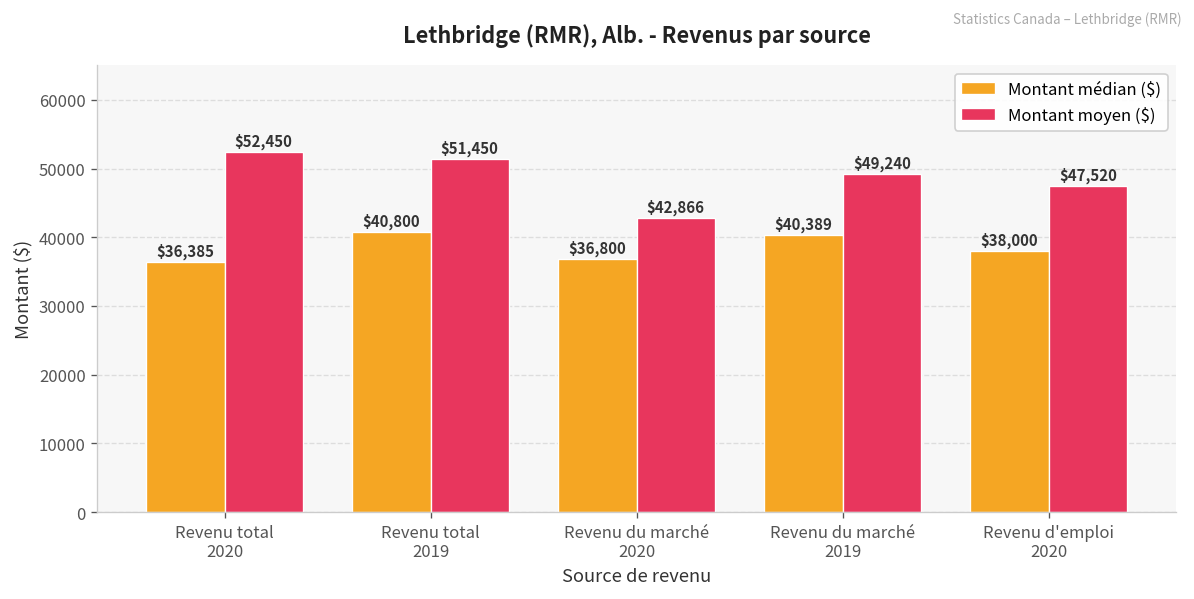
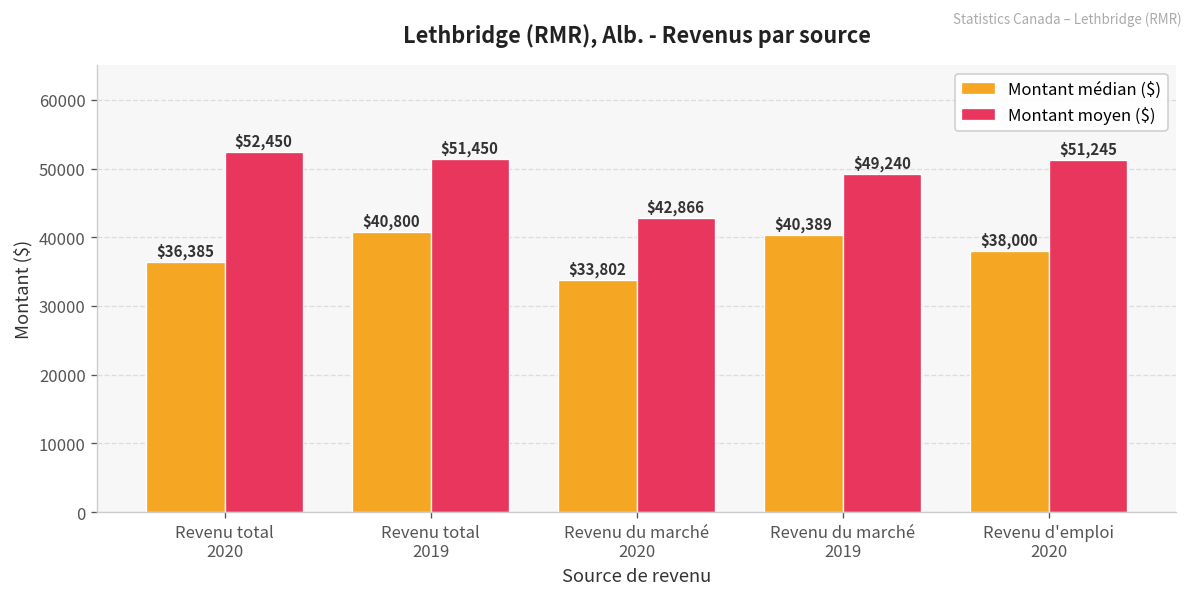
  {
    "Montant médian ($)": {
      "Revenu total 2020": "$36,385",
      "Revenu total 2019": "$40,800",
-     "Revenu du marché 2020": "$36,800",
+     "Revenu du marché 2020": "$33,802",
      "Revenu du marché 2019": "$40,389",
      "Revenu d'emploi 2020": "$38,000"
    },
    "Montant moyen ($)": {
      "Revenu total 2020": "$52,450",
      "Revenu total 2019": "$51,450",
      "Revenu du marché 2020": "$42,866",
      "Revenu du marché 2019": "$49,240",
-     "Revenu d'emploi 2020": "$47,520"
+     "Revenu d'emploi 2020": "$51,245"
    }
  }
